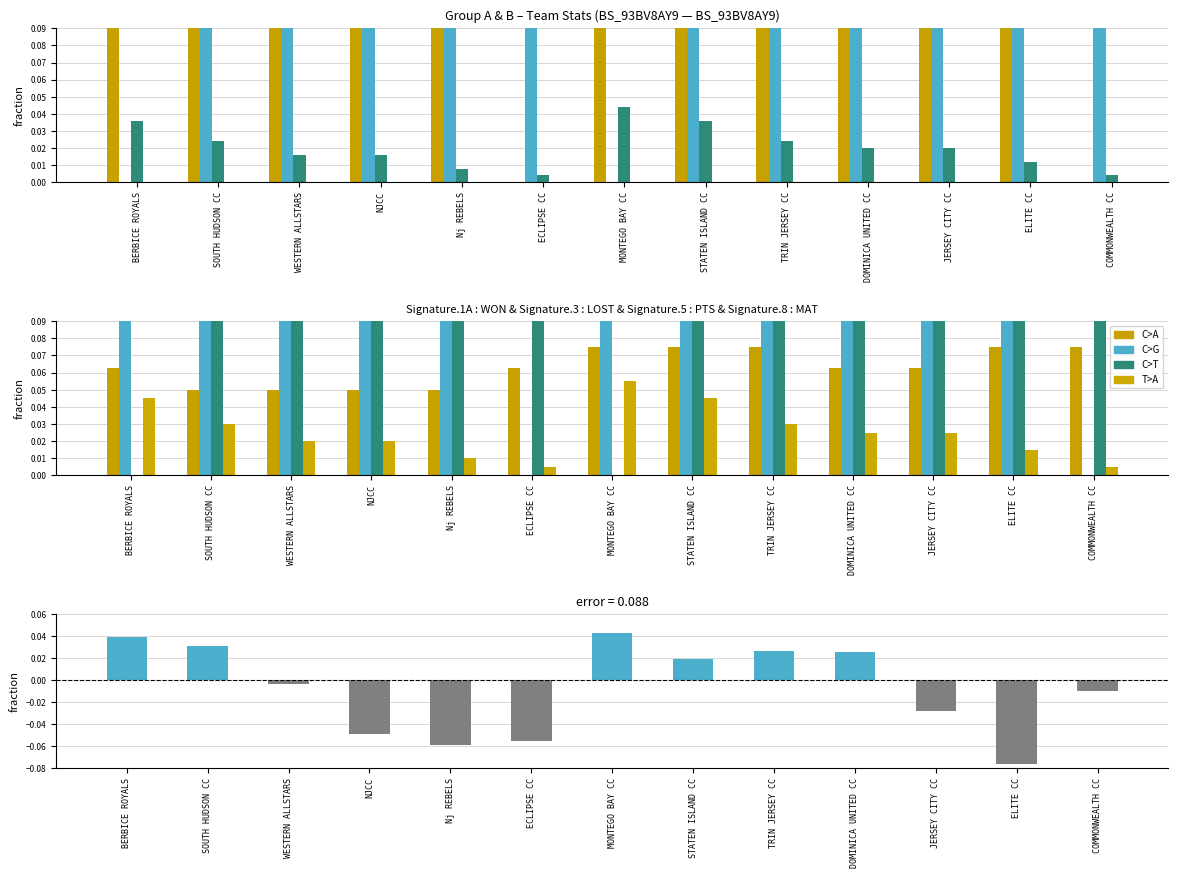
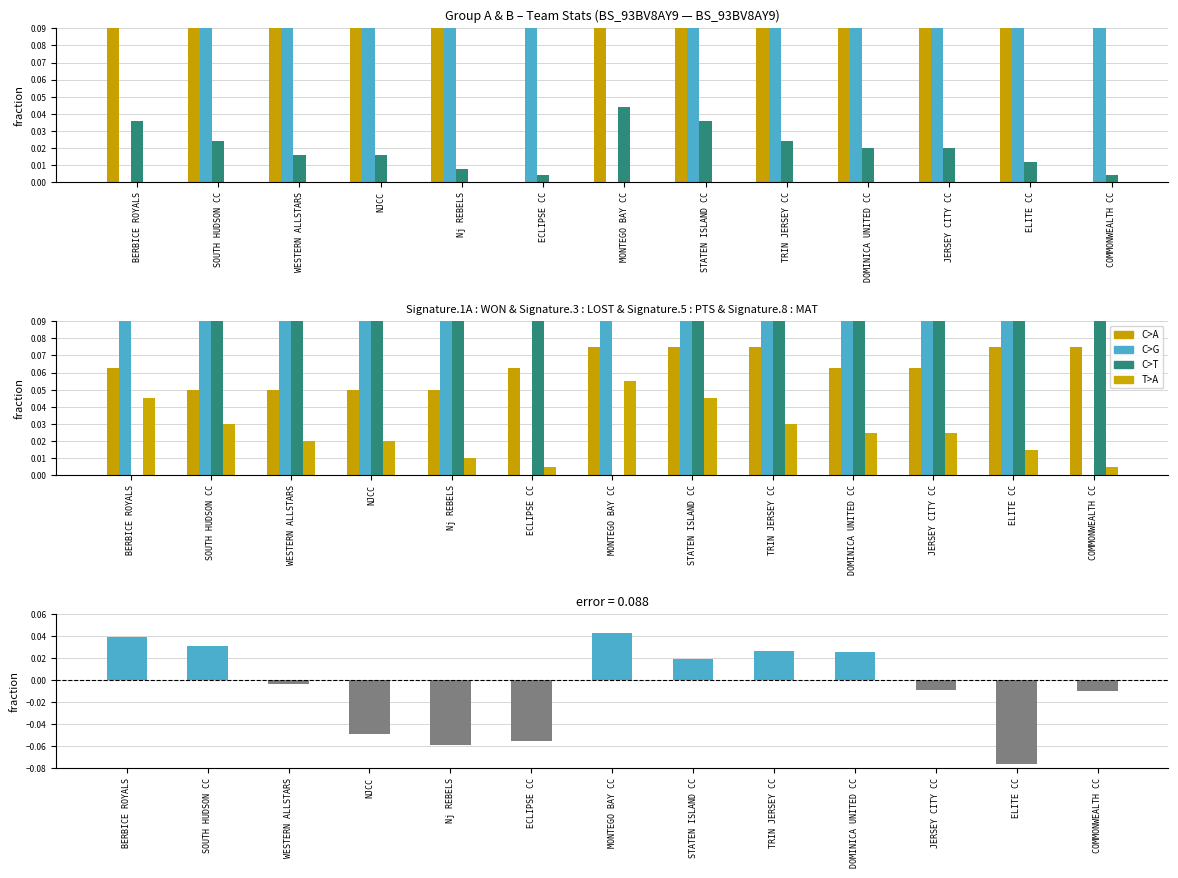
  {
    "error = 0.088": {
      "BERBICE ROYALS": 0.039,
      "SOUTH HUDSON CC": 0.031,
      "WESTERN ALLSTARS": -0.004,
      "NJCC": -0.049,
      "Nj REBELS": -0.059,
      "ECLIPSE CC": -0.055,
      "MONTEGO BAY CC": 0.043,
      "STATEN ISLAND CC": 0.019,
      "TRIN JERSEY CC": 0.026,
      "DOMINICA UNITED CC": 0.026,
-     "JERSEY CITY CC": -0.028,
+     "JERSEY CITY CC": -0.009,
      "ELITE CC": -0.076,
      "COMMONWEALTH CC": -0.010
    }
  }
